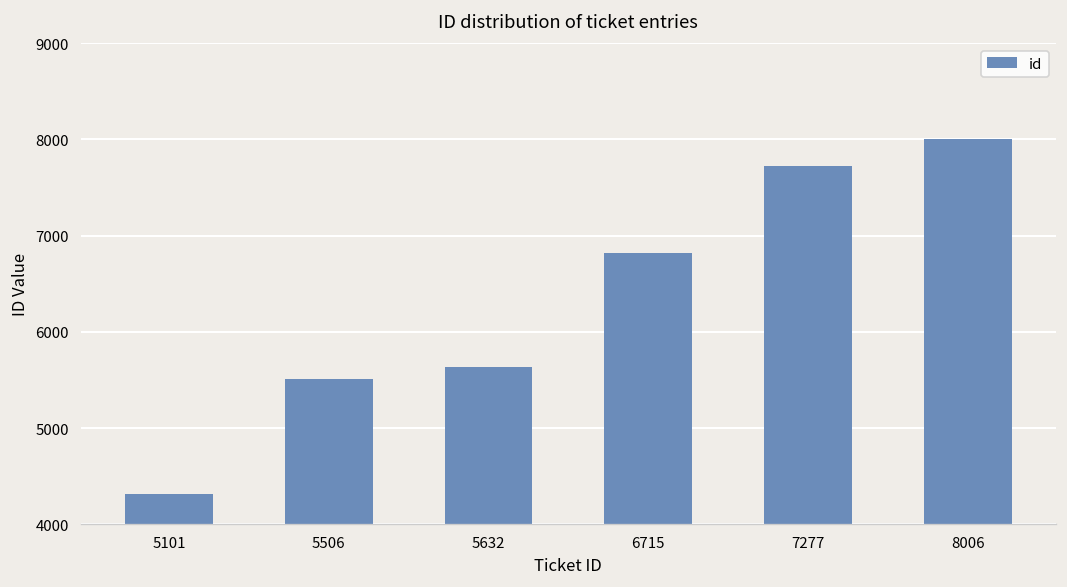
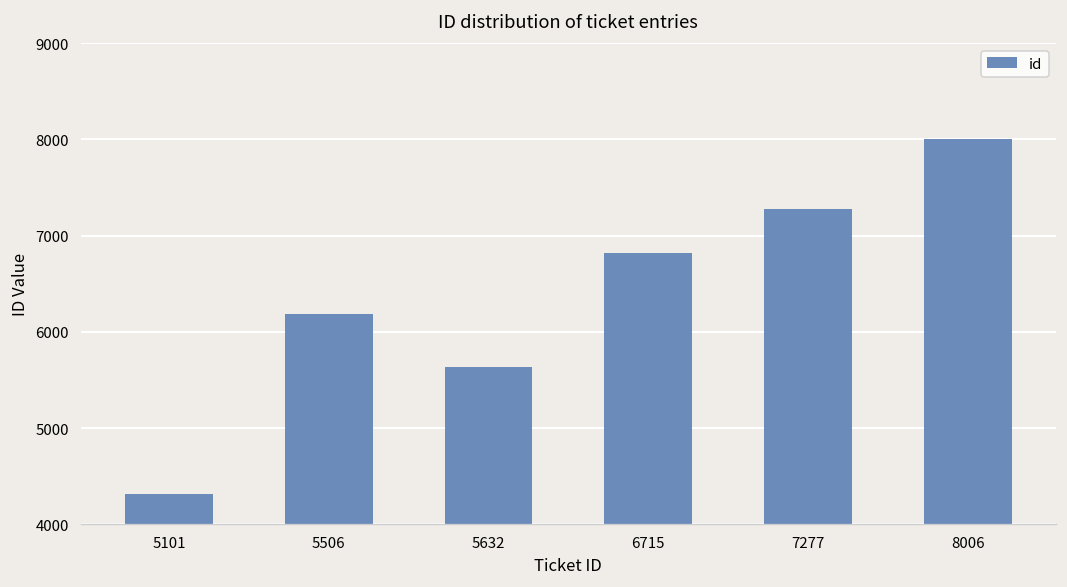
  {
    "5101": 4300,
-   "5506": 5500,
+   "5506": 6200,
    "5632": 5600,
    "6715": 6800,
-   "7277": 7700,
+   "7277": 7300,
    "8006": 8000
  }
